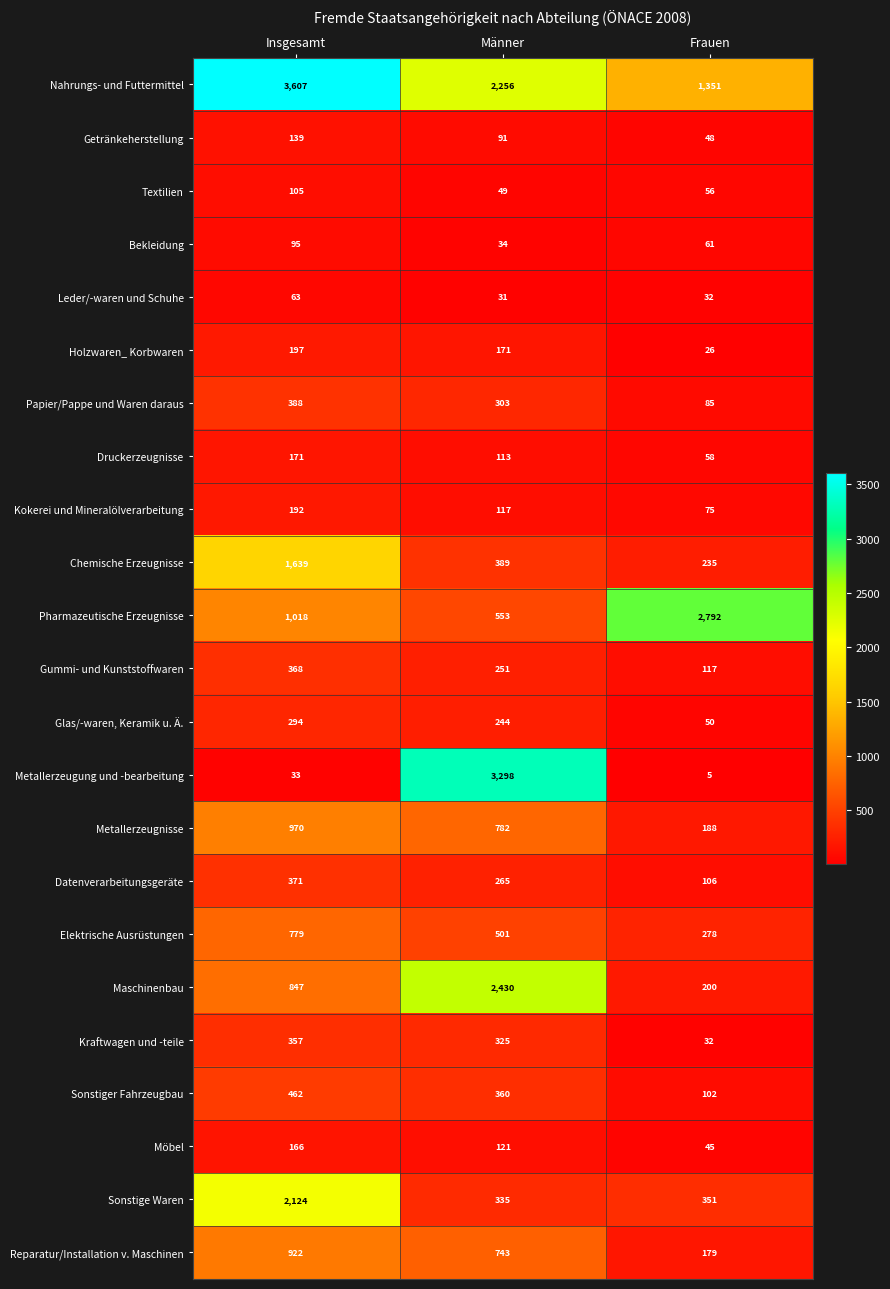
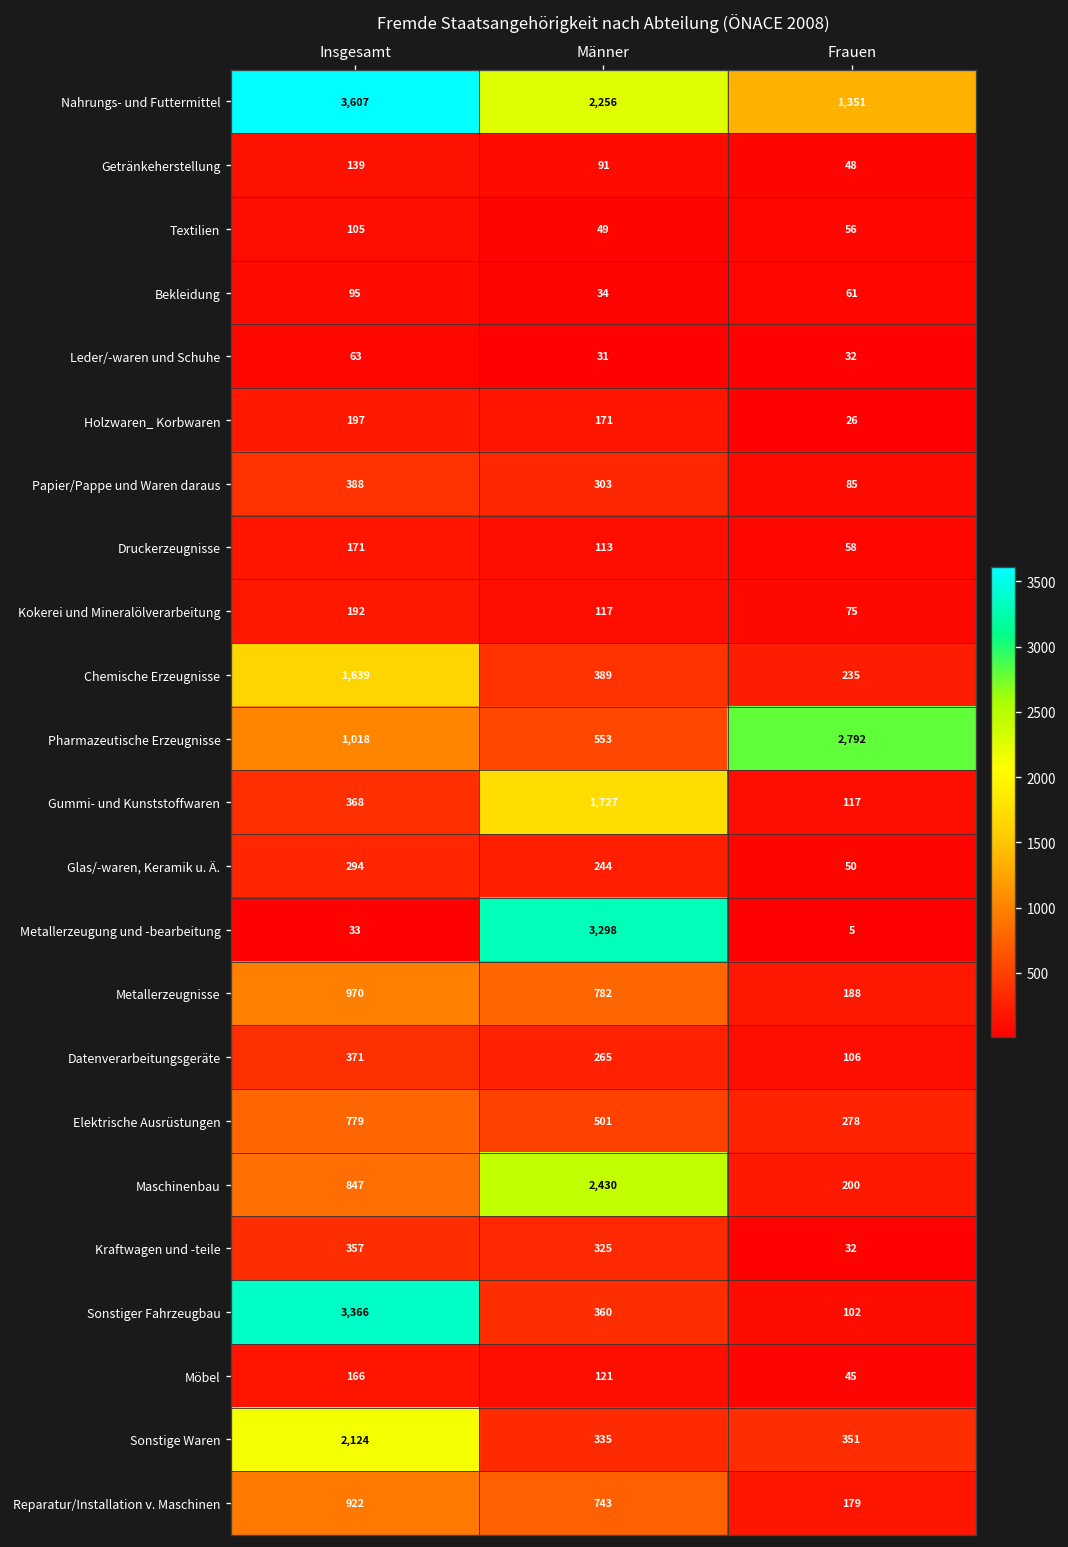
  {
    "Nahrungs- und Futtermittel": {
      "Insgesamt": "3,607",
      "Männer": "2,256",
      "Frauen": "1,351"
    },
    "Getränkeherstellung": {
      "Insgesamt": "139",
      "Männer": "91",
      "Frauen": "48"
    },
    "Textilien": {
      "Insgesamt": "105",
      "Männer": "49",
      "Frauen": "56"
    },
    "Bekleidung": {
      "Insgesamt": "95",
      "Männer": "34",
      "Frauen": "61"
    },
    "Leder/-waren und Schuhe": {
      "Insgesamt": "63",
      "Männer": "31",
      "Frauen": "32"
    },
    "Holzwaren_ Korbwaren": {
      "Insgesamt": "197",
      "Männer": "171",
      "Frauen": "26"
    },
    "Papier/Pappe und Waren daraus": {
      "Insgesamt": "388",
      "Männer": "303",
      "Frauen": "85"
    },
    "Druckerzeugnisse": {
      "Insgesamt": "171",
      "Männer": "113",
      "Frauen": "58"
    },
    "Kokerei und Mineralölverarbeitung": {
      "Insgesamt": "192",
      "Männer": "117",
      "Frauen": "75"
    },
    "Chemische Erzeugnisse": {
      "Insgesamt": "1,639",
      "Männer": "389",
      "Frauen": "235"
    },
    "Pharmazeutische Erzeugnisse": {
      "Insgesamt": "1,018",
      "Männer": "553",
      "Frauen": "2,792"
    },
    "Gummi- und Kunststoffwaren": {
      "Insgesamt": "368",
-     "Männer": "251",
+     "Männer": "1,727",
      "Frauen": "117"
    },
    "Glas/-waren, Keramik u. Ä.": {
      "Insgesamt": "294",
      "Männer": "244",
      "Frauen": "50"
    },
    "Metallerzeugung und -bearbeitung": {
      "Insgesamt": "33",
      "Männer": "3,298",
      "Frauen": "5"
    },
    "Metallerzeugnisse": {
      "Insgesamt": "970",
      "Männer": "782",
      "Frauen": "188"
    },
    "Datenverarbeitungsgeräte": {
      "Insgesamt": "371",
      "Männer": "265",
      "Frauen": "106"
    },
    "Elektrische Ausrüstungen": {
      "Insgesamt": "779",
      "Männer": "501",
      "Frauen": "278"
    },
    "Maschinenbau": {
      "Insgesamt": "847",
      "Männer": "2,430",
      "Frauen": "200"
    },
    "Kraftwagen und -teile": {
      "Insgesamt": "357",
      "Männer": "325",
      "Frauen": "32"
    },
    "Sonstiger Fahrzeugbau": {
-     "Insgesamt": "462",
+     "Insgesamt": "3,366",
      "Männer": "360",
      "Frauen": "102"
    },
    "Möbel": {
      "Insgesamt": "166",
      "Männer": "121",
      "Frauen": "45"
    },
    "Sonstige Waren": {
      "Insgesamt": "2,124",
      "Männer": "335",
      "Frauen": "351"
    },
    "Reparatur/Installation v. Maschinen": {
      "Insgesamt": "922",
      "Männer": "743",
      "Frauen": "179"
    }
  }
